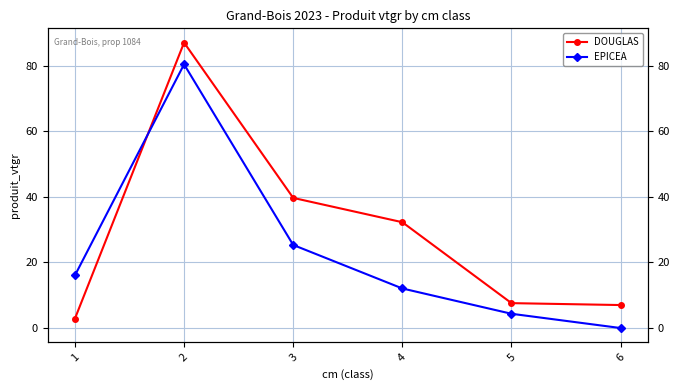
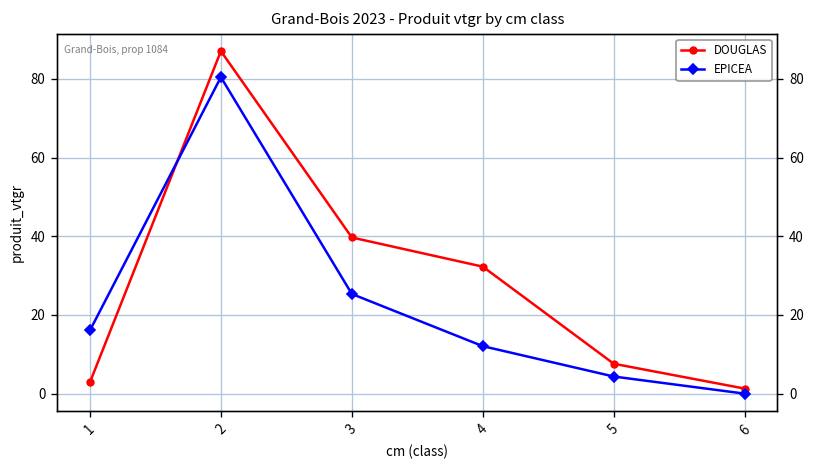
  {
    "DOUGLAS": {
      "1": 3,
      "2": 87,
      "3": 40,
      "4": 32,
      "5": 8,
-     "6": 7
+     "6": 1
    },
    "EPICEA": {
      "1": 16,
      "2": 80,
      "3": 25,
      "4": 12,
      "5": 4,
      "6": 0
    }
  }
